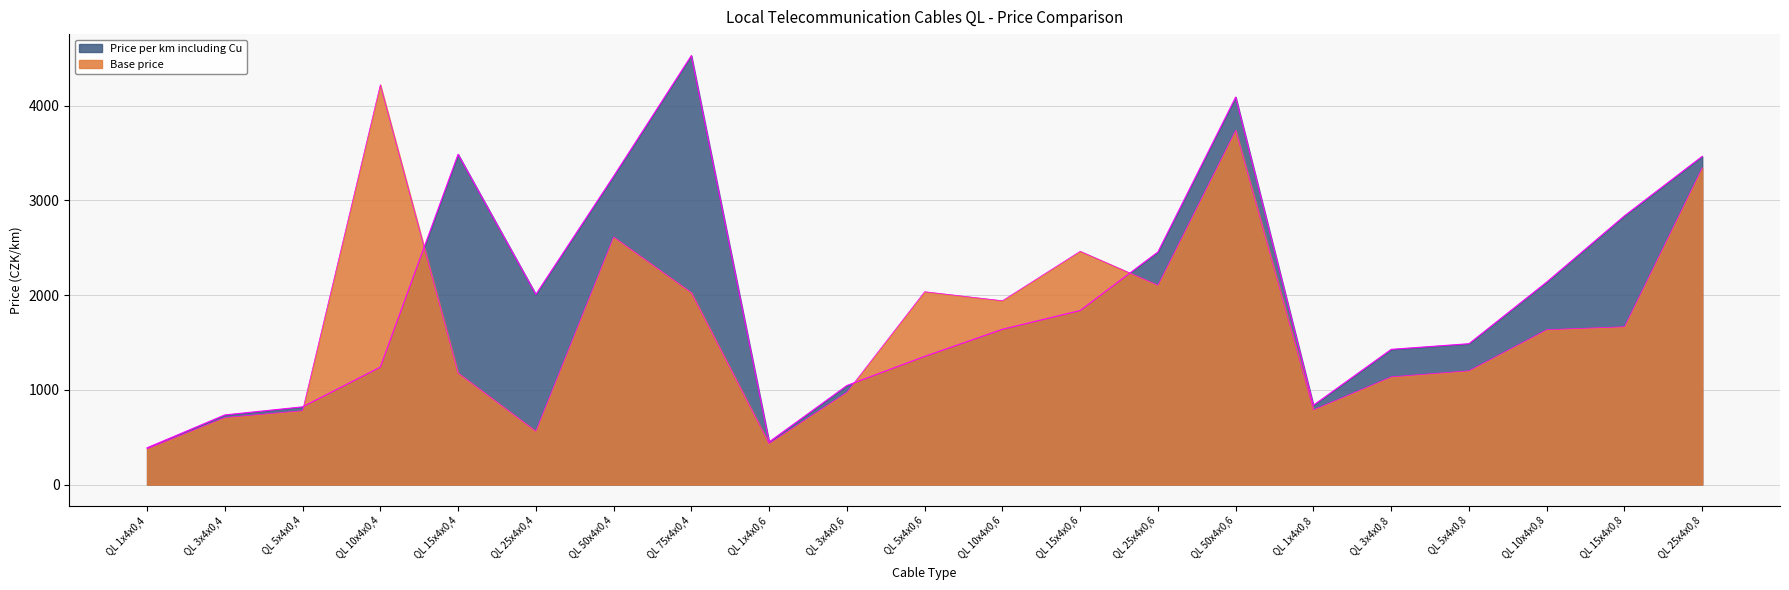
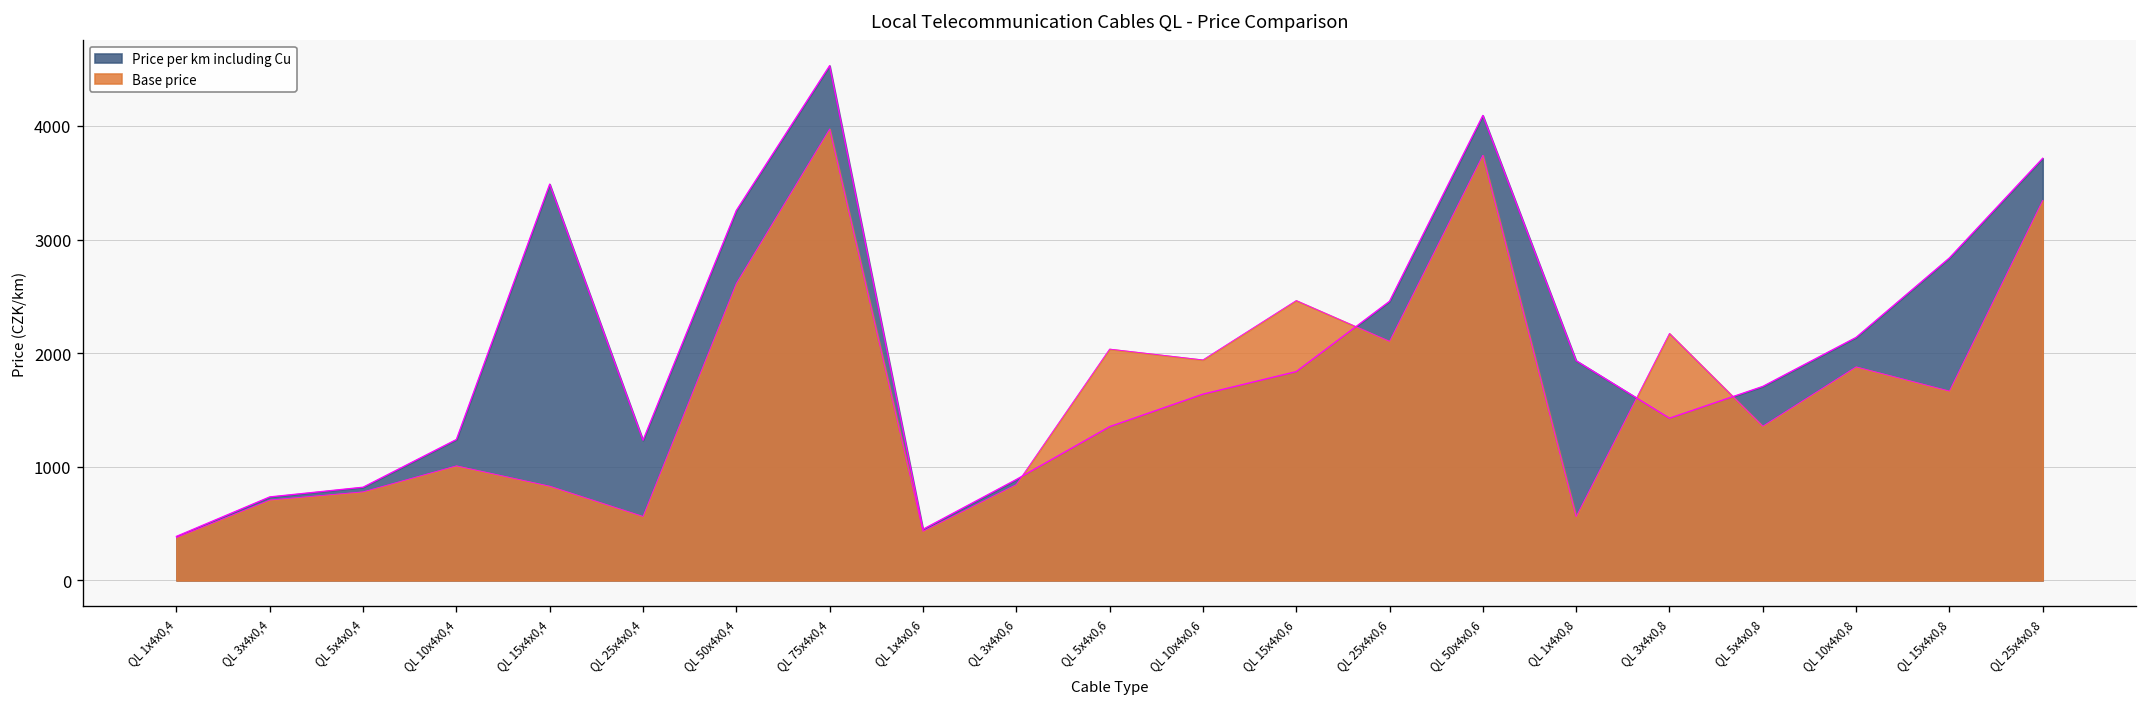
  {
    "Price per km including Cu": {
      "QL 3x4x0,4": 700,
      "QL 5x4x0,4": 800,
      "QL 10x4x0,4": 1200,
      "QL 15x4x0,4": 3500,
-     "QL 25x4x0,4": 2000,
+     "QL 25x4x0,4": 1200,
      "QL 50x4x0,4": 3300,
      "QL 75x4x0,4": 4500,
-     "QL 3x4x0,6": 1000,
+     "QL 3x4x0,6": 900,
      "QL 5x4x0,6": 1400,
      "QL 10x4x0,6": 1600,
      "QL 15x4x0,6": 1800,
      "QL 25x4x0,6": 2500,
      "QL 50x4x0,6": 4100,
-     "QL 1x4x0,8": 800,
+     "QL 1x4x0,8": 1900,
      "QL 3x4x0,8": 1400,
-     "QL 5x4x0,8": 1500,
+     "QL 5x4x0,8": 1700,
      "QL 10x4x0,8": 2100,
      "QL 15x4x0,8": 2800,
-     "QL 25x4x0,8": 3500
+     "QL 25x4x0,8": 3700
    },
    "Base price": {
      "QL 3x4x0,4": 700,
      "QL 5x4x0,4": 800,
-     "QL 10x4x0,4": 4200,
-     "QL 15x4x0,4": 1200,
+     "QL 10x4x0,4": 1000,
+     "QL 15x4x0,4": 800,
      "QL 25x4x0,4": 600,
      "QL 50x4x0,4": 2600,
-     "QL 75x4x0,4": 2000,
-     "QL 3x4x0,6": 1000,
+     "QL 75x4x0,4": 4000,
+     "QL 3x4x0,6": 800,
      "QL 5x4x0,6": 2000,
      "QL 10x4x0,6": 1900,
      "QL 15x4x0,6": 2500,
      "QL 25x4x0,6": 2100,
      "QL 50x4x0,6": 3700,
-     "QL 1x4x0,8": 800,
-     "QL 3x4x0,8": 1100,
-     "QL 5x4x0,8": 1200,
-     "QL 10x4x0,8": 1600,
+     "QL 1x4x0,8": 600,
+     "QL 3x4x0,8": 2200,
+     "QL 5x4x0,8": 1400,
+     "QL 10x4x0,8": 1900,
      "QL 15x4x0,8": 1700,
      "QL 25x4x0,8": 3300
    }
  }
